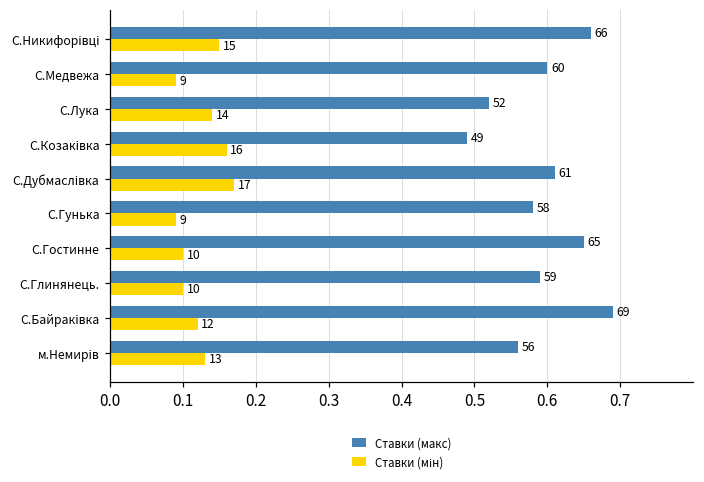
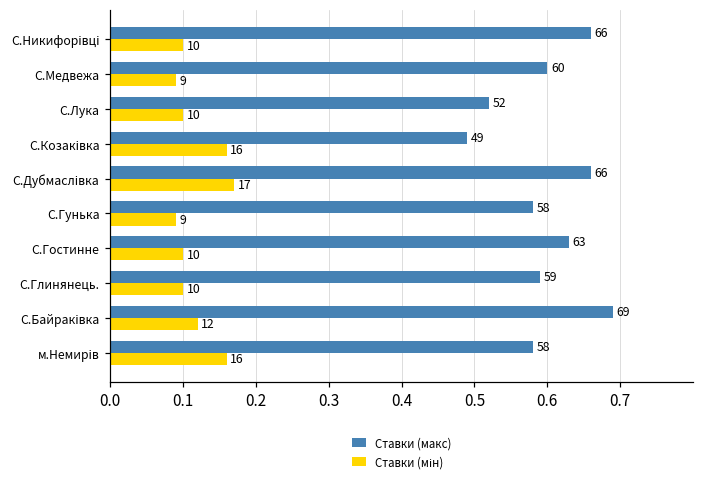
  {
    "Ставки (макс)": {
-     "С.Дубмаслівка": 61,
-     "С.Гостинне": 65,
-     "м.Немирів": 56
+     "С.Дубмаслівка": 66,
+     "С.Гостинне": 63,
+     "м.Немирів": 58
    },
    "Ставки (мін)": {
-     "С.Никифорівці": 15,
-     "С.Лука": 14,
-     "м.Немирів": 13
+     "С.Никифорівці": 10,
+     "С.Лука": 10,
+     "м.Немирів": 16
    }
  }
